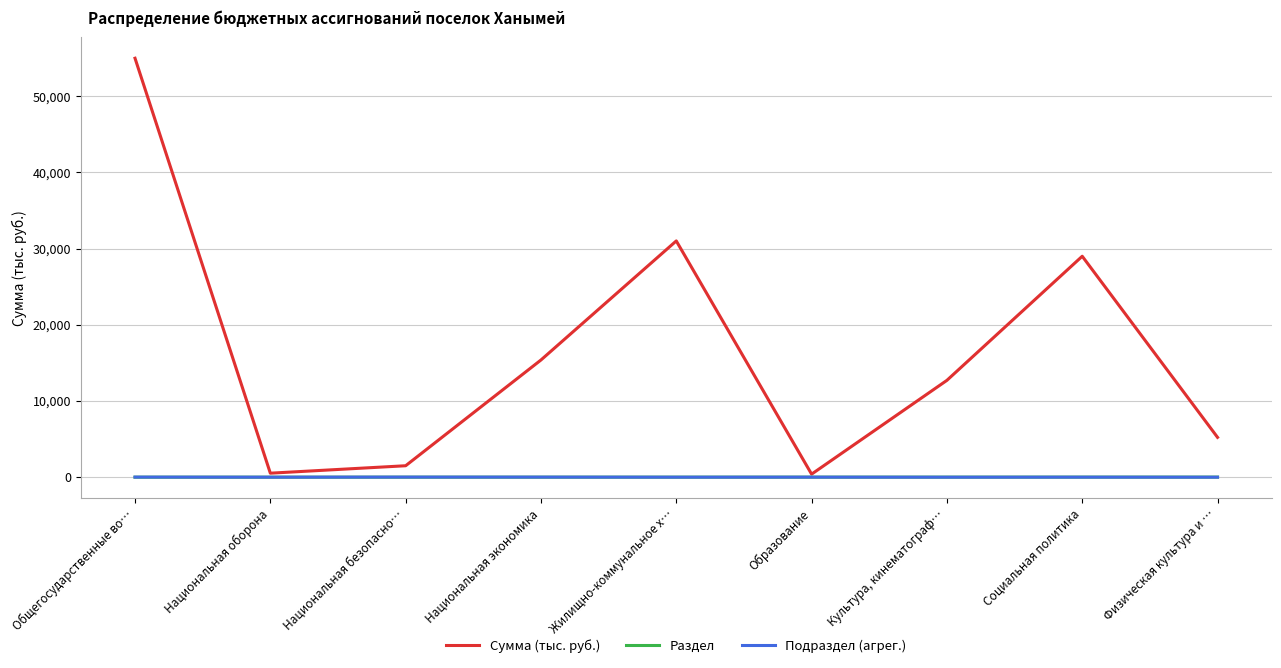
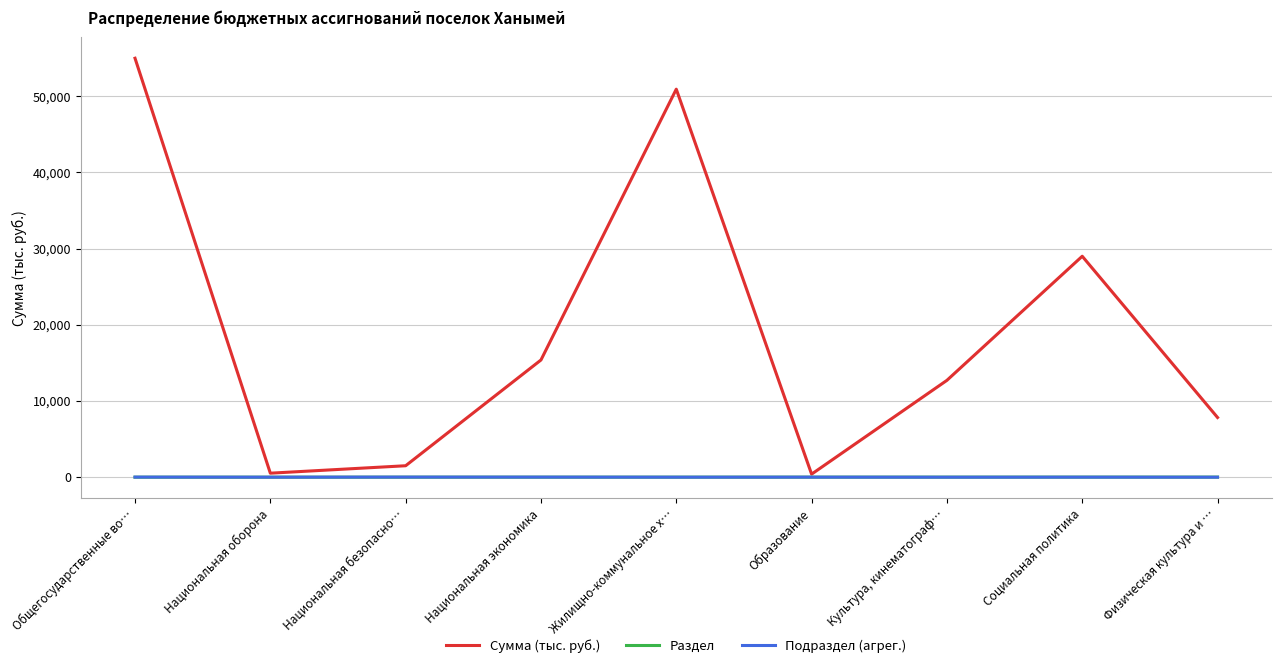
  {
    "Сумма (тыс. руб.)": {
      "Общегосударственные во…": "55,000",
      "Национальная оборона": "1,000",
      "Национальная безопасно…": "2,000",
      "Национальная экономика": "15,000",
-     "Жилищно-коммунальное х…": "31,000",
+     "Жилищно-коммунальное х…": "51,000",
      "Образование": "0",
      "Культура, кинематограф…": "13,000",
      "Социальная политика": "29,000",
-     "Физическая культура и …": "5,000"
+     "Физическая культура и …": "8,000"
    },
    "Подраздел (агрег.)": {
      "Общегосударственные во…": "0",
      "Национальная оборона": "0",
      "Национальная безопасно…": "0",
      "Национальная экономика": "0",
      "Жилищно-коммунальное х…": "0",
      "Образование": "0",
      "Культура, кинематограф…": "0",
      "Социальная политика": "0",
      "Физическая культура и …": "0"
    }
  }
